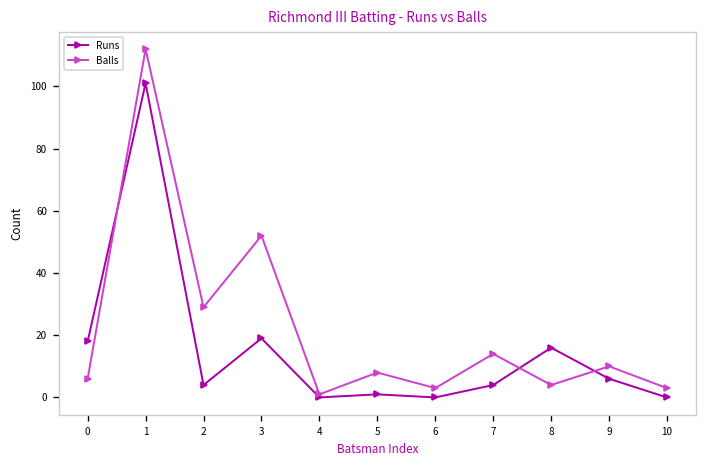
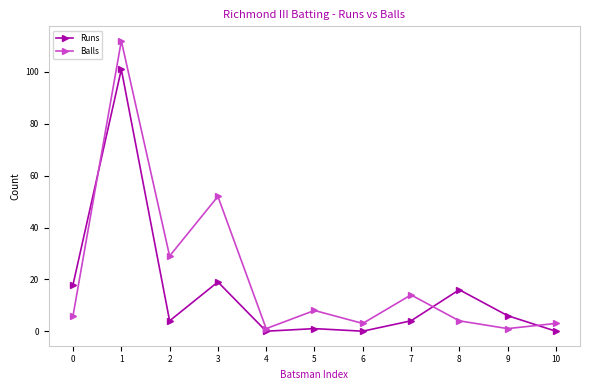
  {
    "Runs": {
      "0": 18,
      "1": 101,
      "2": 4,
      "3": 19,
      "4": 0,
      "5": 1,
      "6": 0,
      "7": 4,
      "8": 16,
      "9": 6,
      "10": 0
    },
    "Balls": {
      "0": 6,
      "1": 112,
      "2": 29,
      "3": 52,
      "4": 1,
      "5": 8,
      "6": 3,
      "7": 14,
      "8": 4,
-     "9": 10,
+     "9": 1,
      "10": 3
    }
  }
